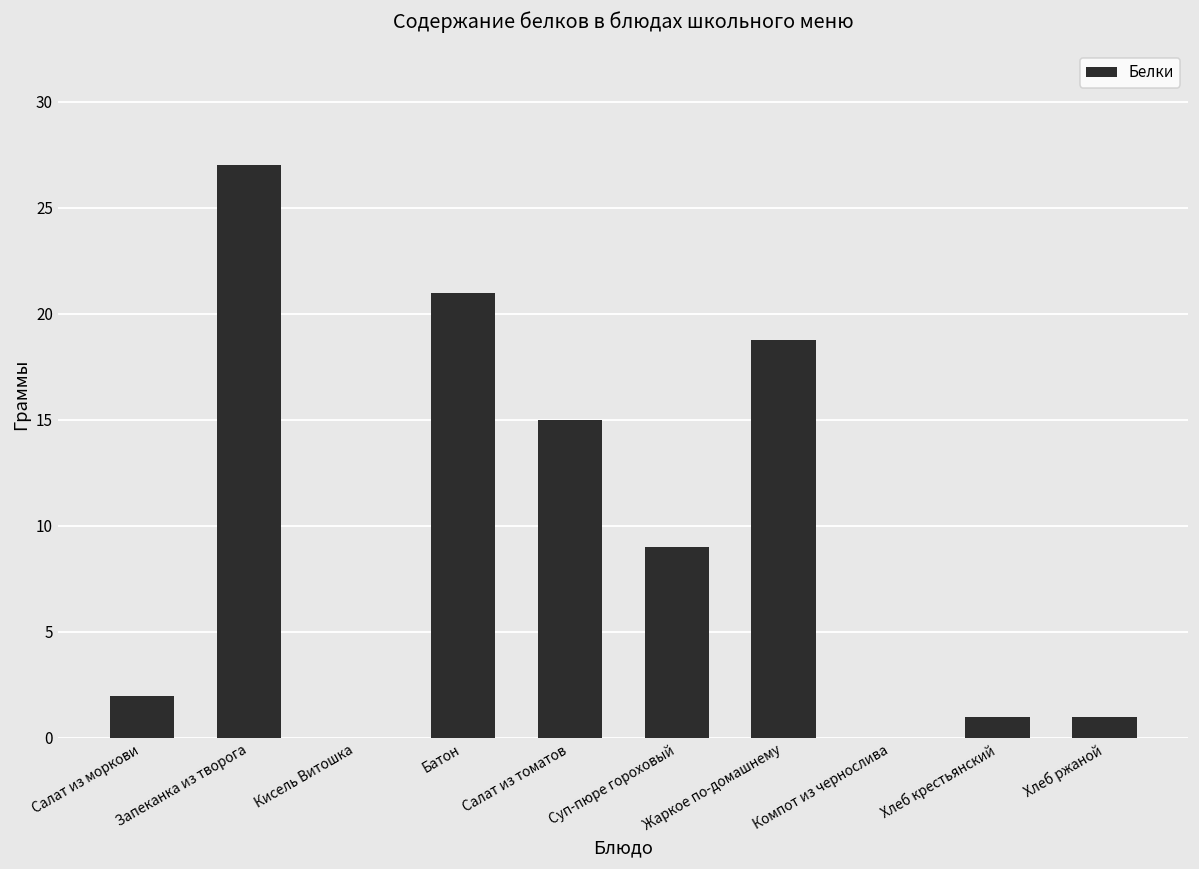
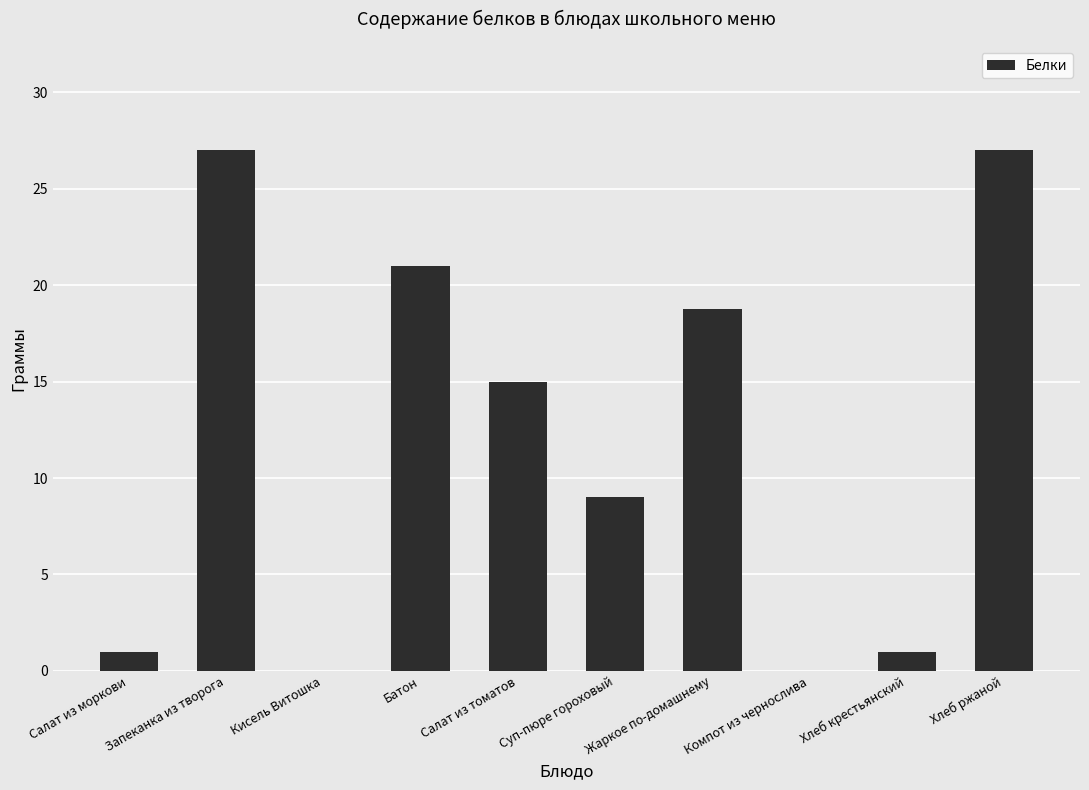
  {
-   "Салат из моркови": 2,
+   "Салат из моркови": 1,
    "Запеканка из творога": 27,
    "Кисель Витошка": 0,
    "Батон": 21,
    "Салат из томатов": 15,
    "Суп-пюре гороховый": 9,
    "Жаркое по-домашнему": 18.8,
    "Компот из чернослива": 0,
    "Хлеб крестьянский": 1,
-   "Хлеб ржаной": 1
+   "Хлеб ржаной": 27
  }
